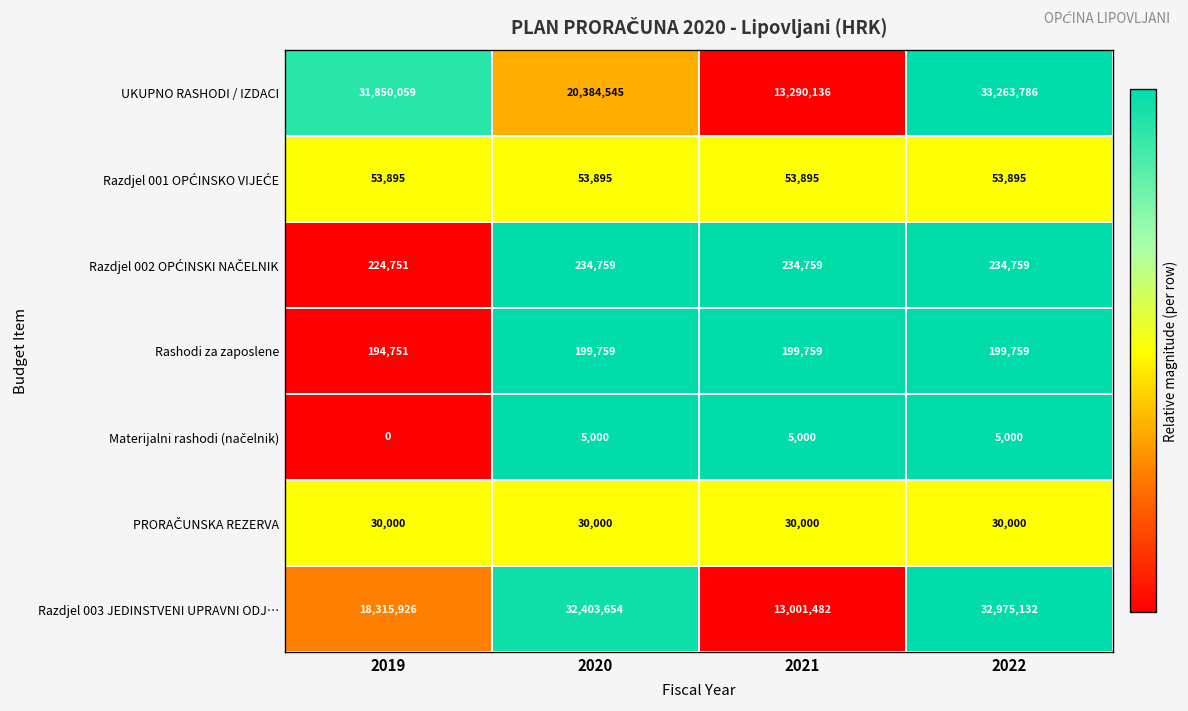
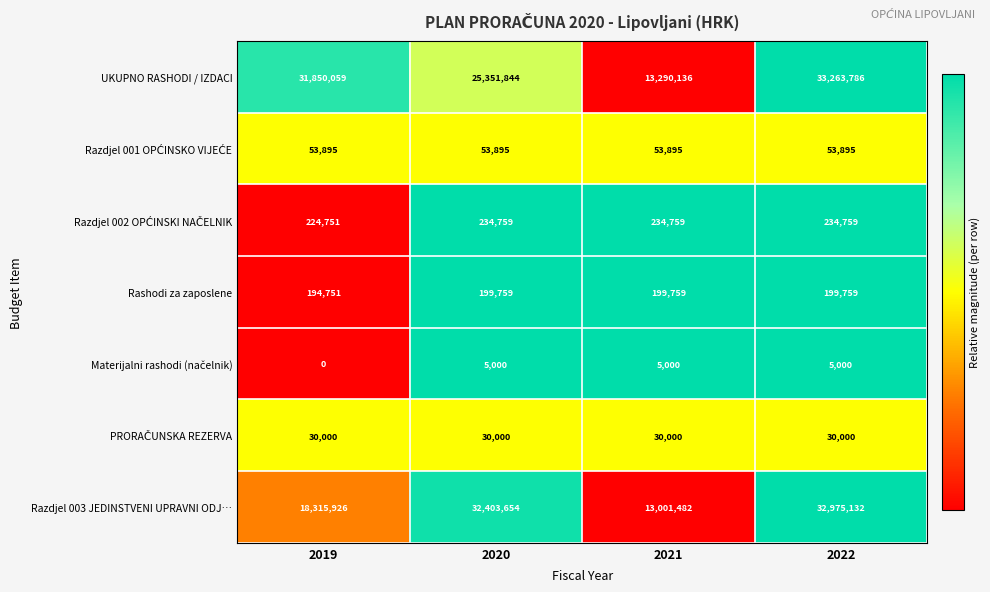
  {
    "UKUPNO RASHODI / IZDACI": {
      "2019": "31,850,059",
-     "2020": "20,384,545",
+     "2020": "25,351,844",
      "2021": "13,290,136",
      "2022": "33,263,786"
    },
    "Razdjel 001 OPĆINSKO VIJEĆE": {
      "2019": "53,895",
      "2020": "53,895",
      "2021": "53,895",
      "2022": "53,895"
    },
    "Razdjel 002 OPĆINSKI NAČELNIK": {
      "2019": "224,751",
      "2020": "234,759",
      "2021": "234,759",
      "2022": "234,759"
    },
    "Rashodi za zaposlene": {
      "2019": "194,751",
      "2020": "199,759",
      "2021": "199,759",
      "2022": "199,759"
    },
    "Materijalni rashodi (načelnik)": {
      "2019": "0",
      "2020": "5,000",
      "2021": "5,000",
      "2022": "5,000"
    },
    "PRORAČUNSKA REZERVA": {
      "2019": "30,000",
      "2020": "30,000",
      "2021": "30,000",
      "2022": "30,000"
    },
    "Razdjel 003 JEDINSTVENI UPRAVNI ODJ…": {
      "2019": "18,315,926",
      "2020": "32,403,654",
      "2021": "13,001,482",
      "2022": "32,975,132"
    }
  }
